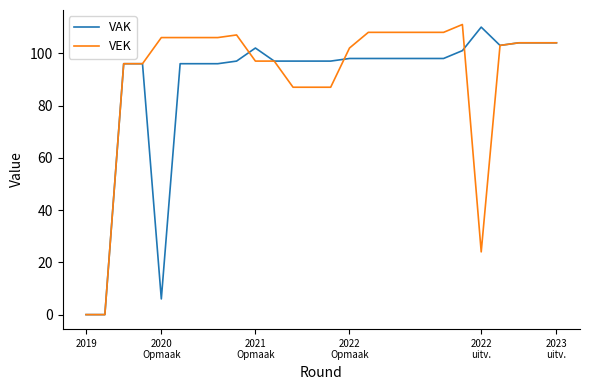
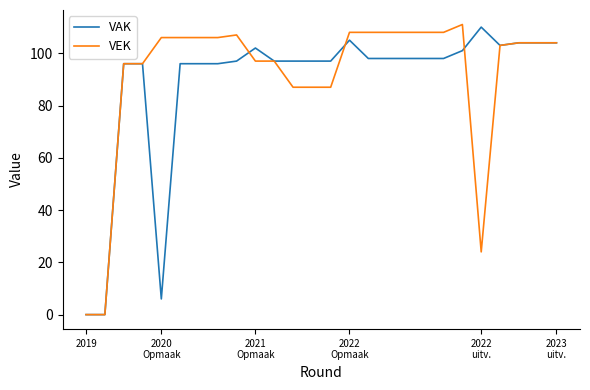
  {
    "VAK": {
      "2020 Opmaak": 6,
      "2021 Opmaak": 102,
-     "2022 Opmaak": 98,
+     "2022 Opmaak": 105,
      "2022 uitv.": 110
    },
    "VEK": {
      "2020 Opmaak": 106,
      "2021 Opmaak": 97,
-     "2022 Opmaak": 102,
+     "2022 Opmaak": 108,
      "2022 uitv.": 24
    }
  }
